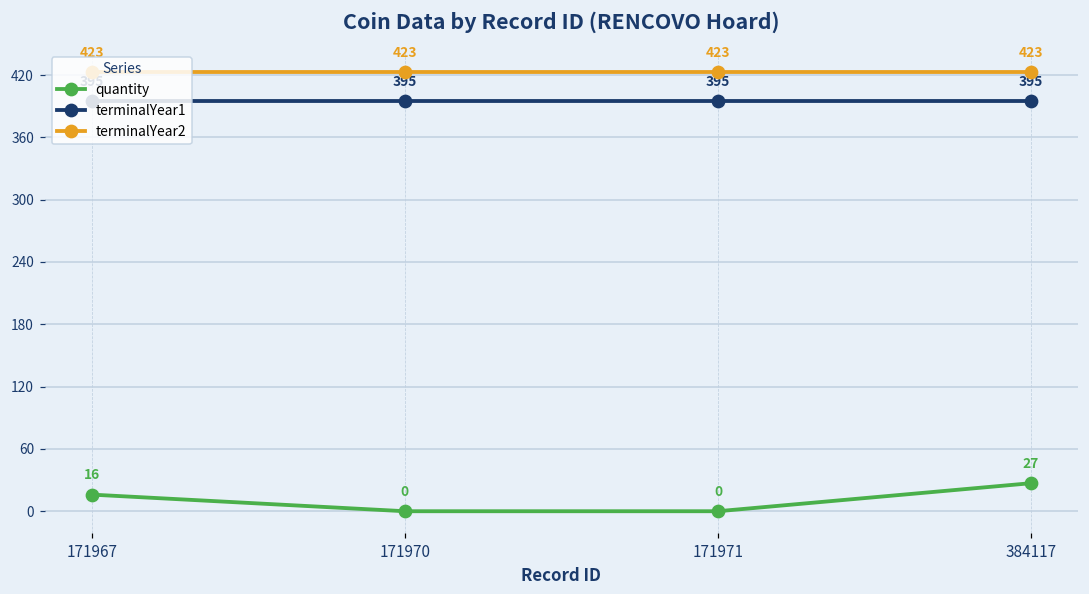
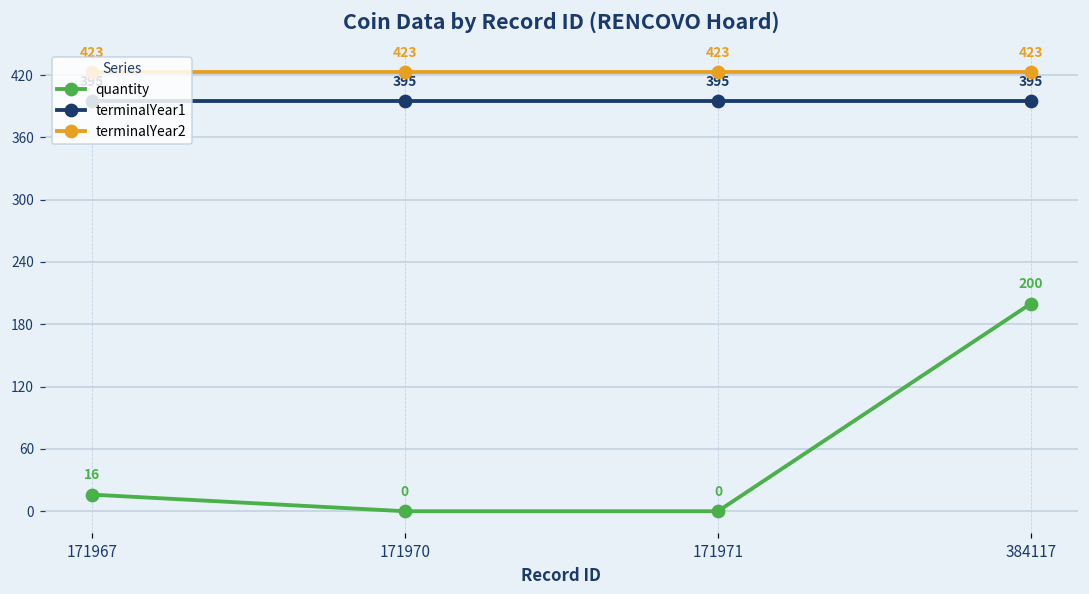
  {
    "quantity": {
      "171967": 16,
      "171970": 0,
      "171971": 0,
-     "384117": 27
+     "384117": 200
    },
    "terminalYear1": {
      "171970": 395,
      "171971": 395,
      "384117": 395
    },
    "terminalYear2": {
      "171970": 423,
      "171971": 423,
      "384117": 423
    }
  }
